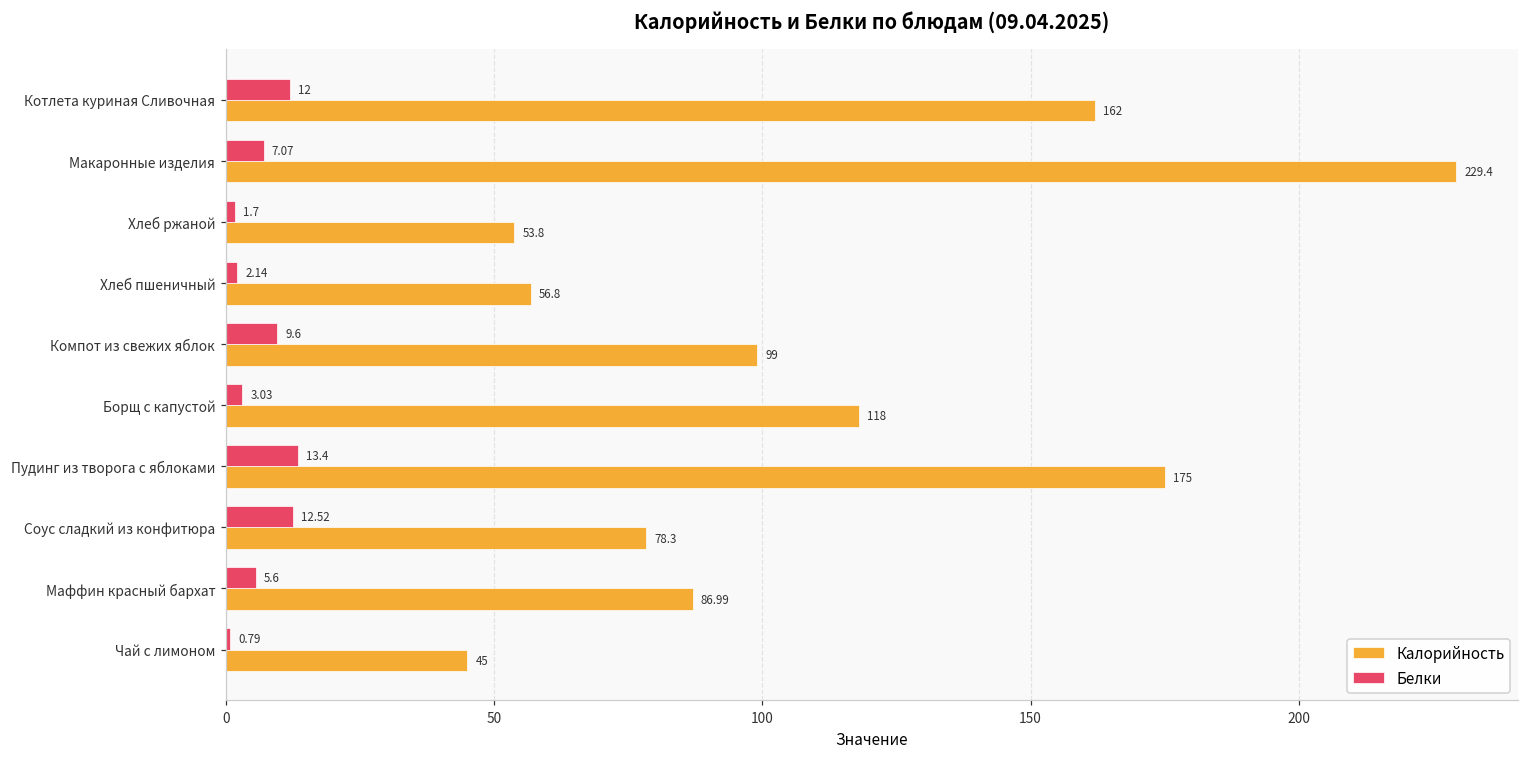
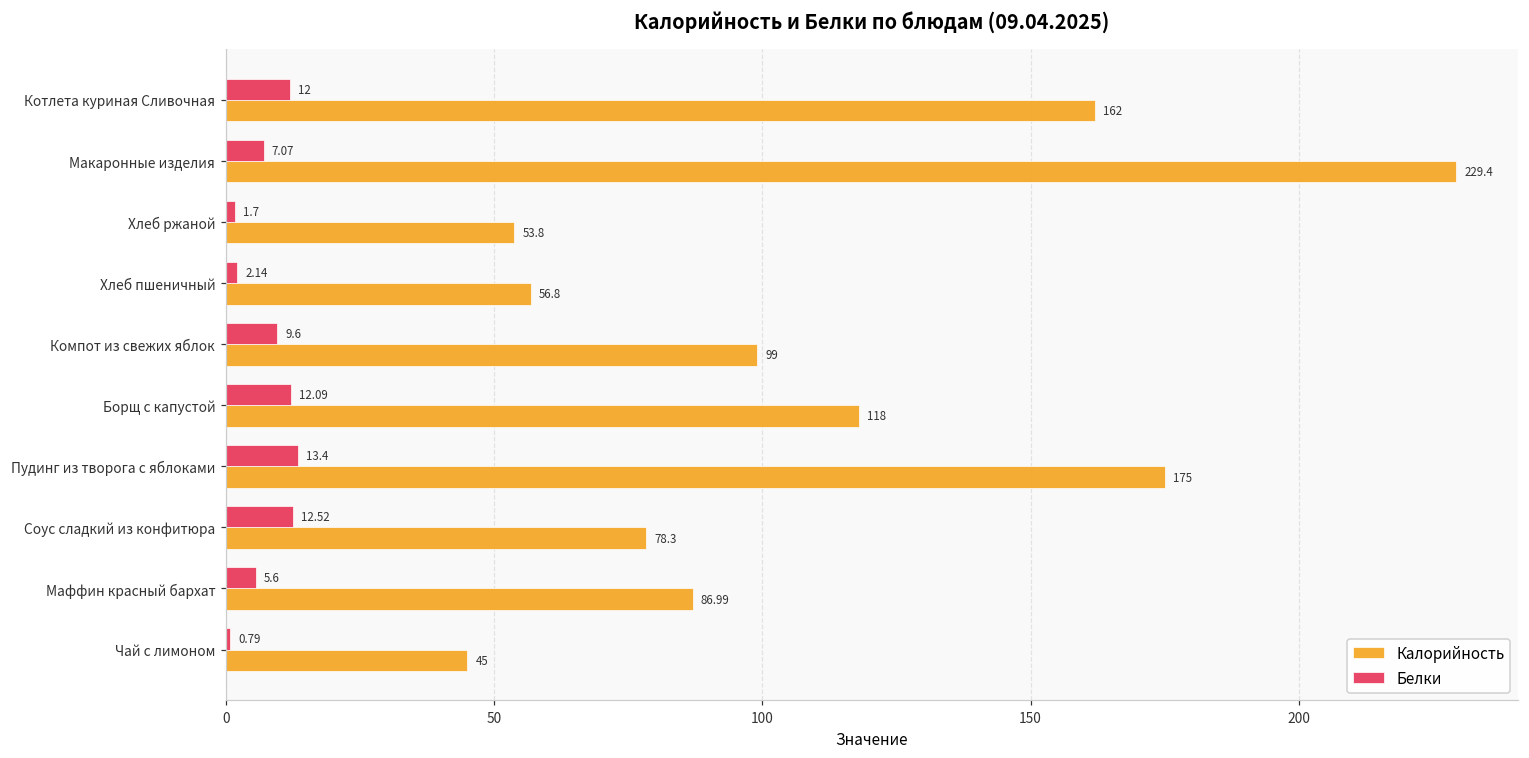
  {
    "Калорийность": {
      "Котлета куриная Сливочная": 162,
      "Макаронные изделия": 229.4,
      "Хлеб ржаной": 53.8,
      "Хлеб пшеничный": 56.8,
      "Компот из свежих яблок": 99,
      "Борщ с капустой": 118,
      "Пудинг из творога с яблоками": 175,
      "Соус сладкий из конфитюра": 78.3,
      "Маффин красный бархат": 86.99,
      "Чай с лимоном": 45
    },
    "Белки": {
      "Котлета куриная Сливочная": 12,
      "Макаронные изделия": 7.07,
      "Хлеб ржаной": 1.7,
      "Хлеб пшеничный": 2.14,
      "Компот из свежих яблок": 9.6,
-     "Борщ с капустой": 3.03,
+     "Борщ с капустой": 12.09,
      "Пудинг из творога с яблоками": 13.4,
      "Соус сладкий из конфитюра": 12.52,
      "Маффин красный бархат": 5.6,
      "Чай с лимоном": 0.79
    }
  }
